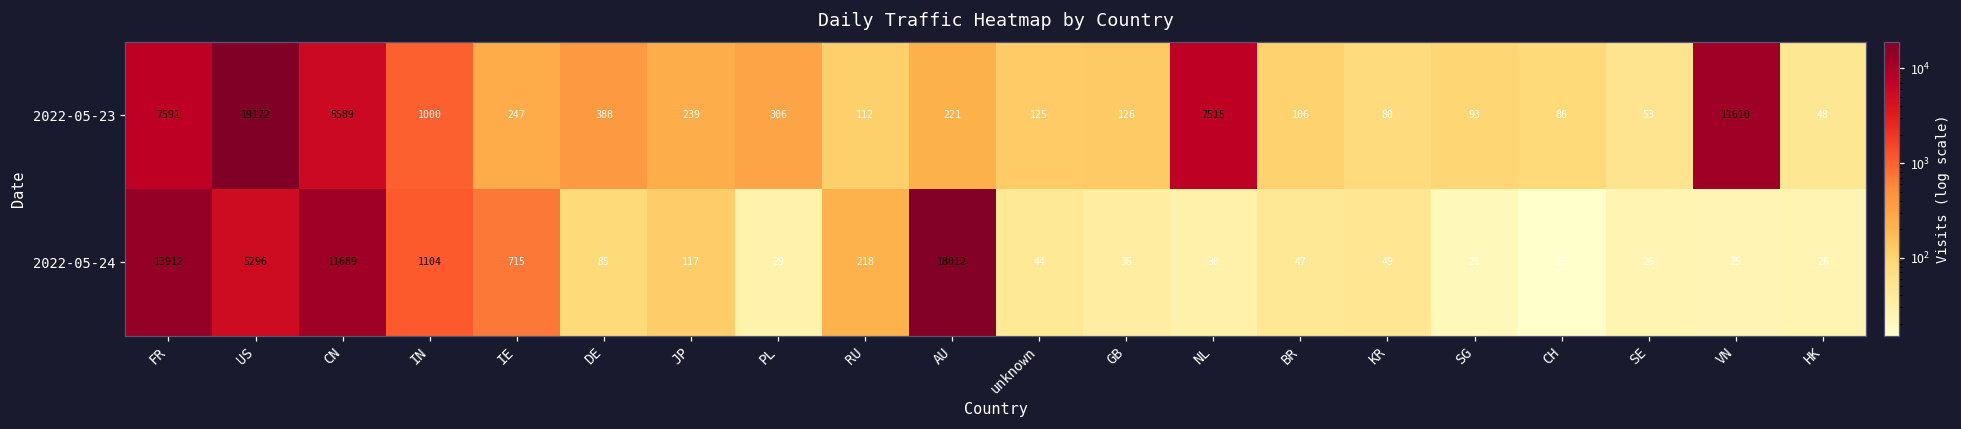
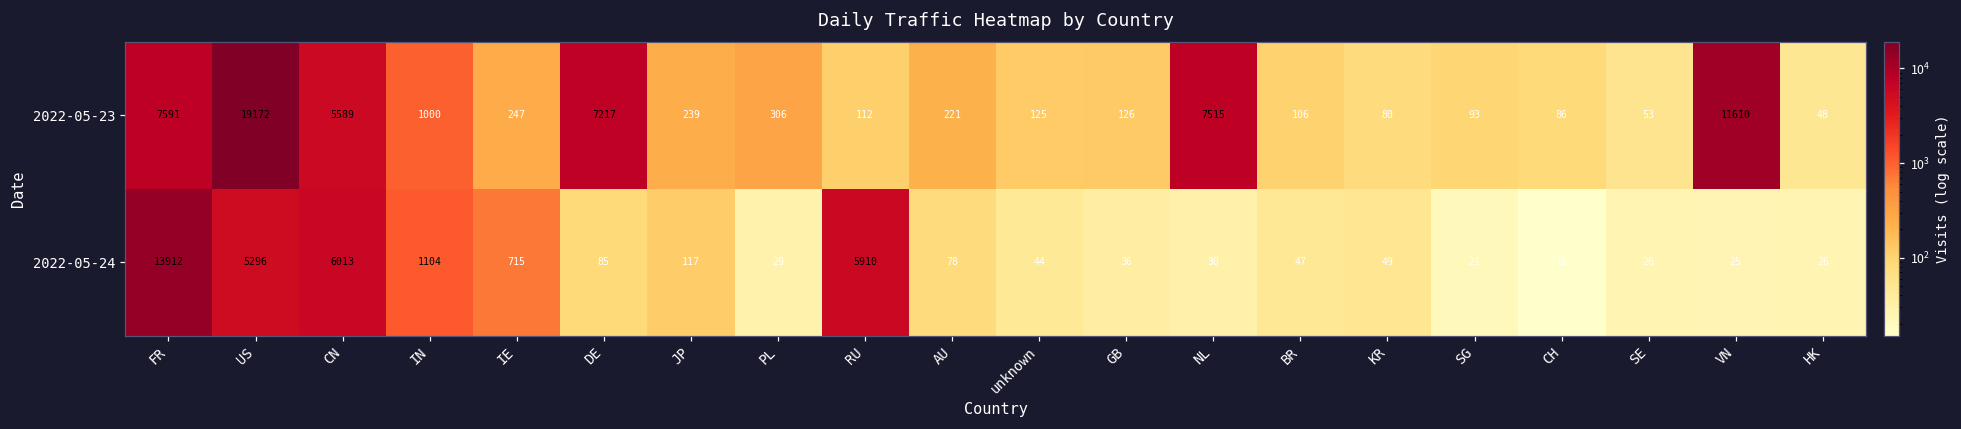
  {
    "2022-05-23": {
      "FR": 7591,
      "US": 19172,
      "CN": 5589,
      "IN": 1000,
      "IE": 247,
-     "DE": 388,
+     "DE": 7217,
      "JP": 239,
      "PL": 306,
      "RU": 112,
      "AU": 221,
      "unknown": 125,
      "GB": 126,
      "NL": 7515,
      "BR": 106,
      "KR": 80,
      "SG": 93,
      "CH": 86,
      "SE": 53,
      "VN": 11610,
      "HK": 48
    },
    "2022-05-24": {
      "FR": 13912,
      "US": 5296,
-     "CN": 11689,
+     "CN": 6013,
      "IN": 1104,
      "IE": 715,
      "DE": 85,
      "JP": 117,
      "PL": 29,
-     "RU": 218,
-     "AU": 18012,
+     "RU": 5910,
+     "AU": 78,
      "unknown": 44,
      "GB": 36,
      "NL": 30,
      "BR": 47,
      "KR": 49,
      "SG": 21,
      "CH": 15,
      "SE": 26,
      "VN": 25,
      "HK": 26
    }
  }
